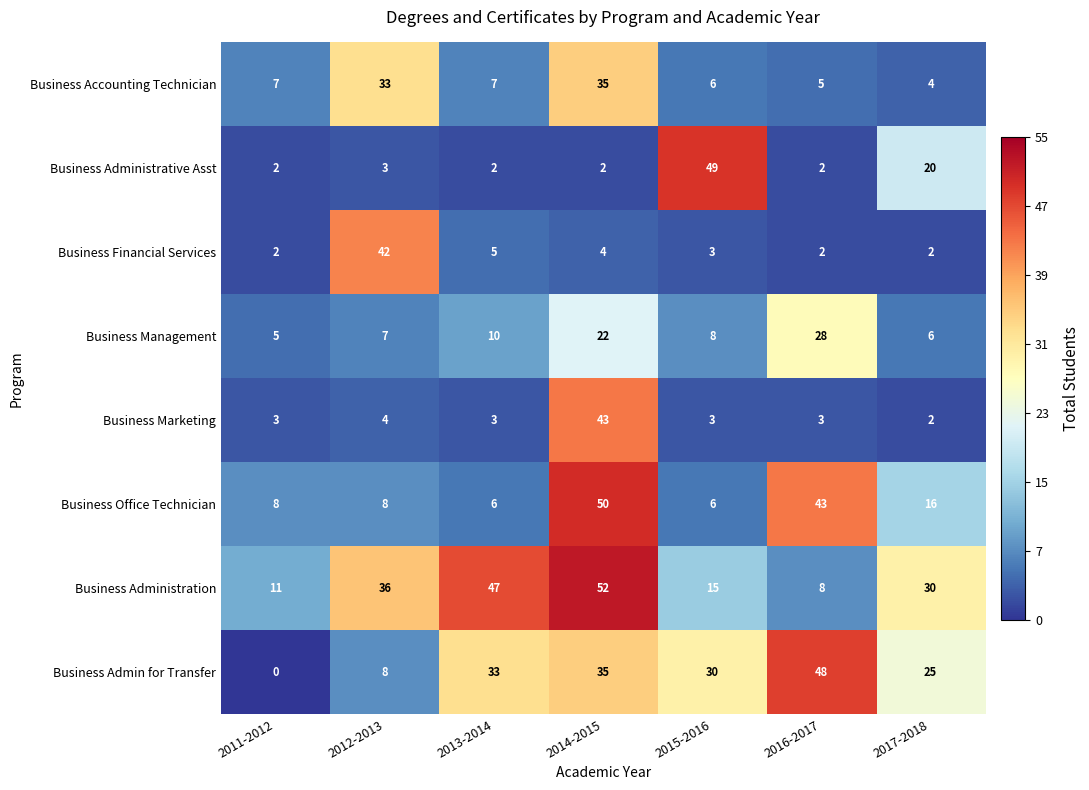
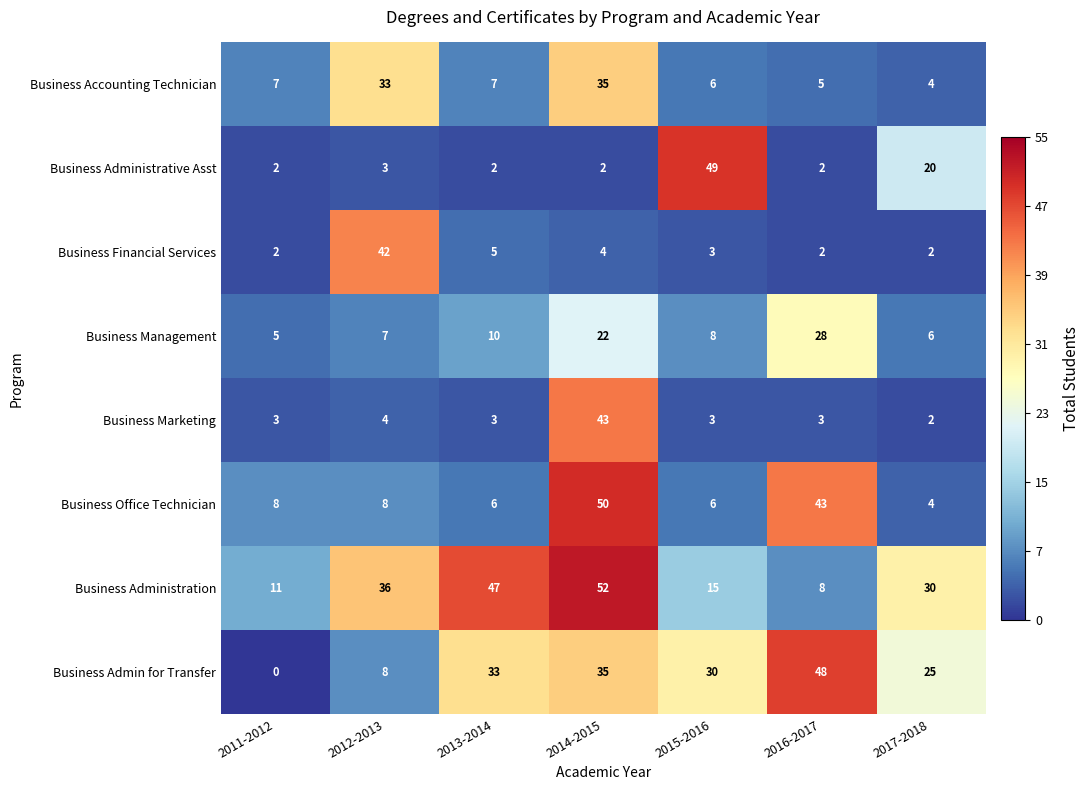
  {
    "Business Accounting Technician": {
      "2011-2012": 7,
      "2012-2013": 33,
      "2013-2014": 7,
      "2014-2015": 35,
      "2015-2016": 6,
      "2016-2017": 5,
      "2017-2018": 4
    },
    "Business Administrative Asst": {
      "2011-2012": 2,
      "2012-2013": 3,
      "2013-2014": 2,
      "2014-2015": 2,
      "2015-2016": 49,
      "2016-2017": 2,
      "2017-2018": 20
    },
    "Business Financial Services": {
      "2011-2012": 2,
      "2012-2013": 42,
      "2013-2014": 5,
      "2014-2015": 4,
      "2015-2016": 3,
      "2016-2017": 2,
      "2017-2018": 2
    },
    "Business Management": {
      "2011-2012": 5,
      "2012-2013": 7,
      "2013-2014": 10,
      "2014-2015": 22,
      "2015-2016": 8,
      "2016-2017": 28,
      "2017-2018": 6
    },
    "Business Marketing": {
      "2011-2012": 3,
      "2012-2013": 4,
      "2013-2014": 3,
      "2014-2015": 43,
      "2015-2016": 3,
      "2016-2017": 3,
      "2017-2018": 2
    },
    "Business Office Technician": {
      "2011-2012": 8,
      "2012-2013": 8,
      "2013-2014": 6,
      "2014-2015": 50,
      "2015-2016": 6,
      "2016-2017": 43,
-     "2017-2018": 16
+     "2017-2018": 4
    },
    "Business Administration": {
      "2011-2012": 11,
      "2012-2013": 36,
      "2013-2014": 47,
      "2014-2015": 52,
      "2015-2016": 15,
      "2016-2017": 8,
      "2017-2018": 30
    },
    "Business Admin for Transfer": {
      "2011-2012": 0,
      "2012-2013": 8,
      "2013-2014": 33,
      "2014-2015": 35,
      "2015-2016": 30,
      "2016-2017": 48,
      "2017-2018": 25
    }
  }
